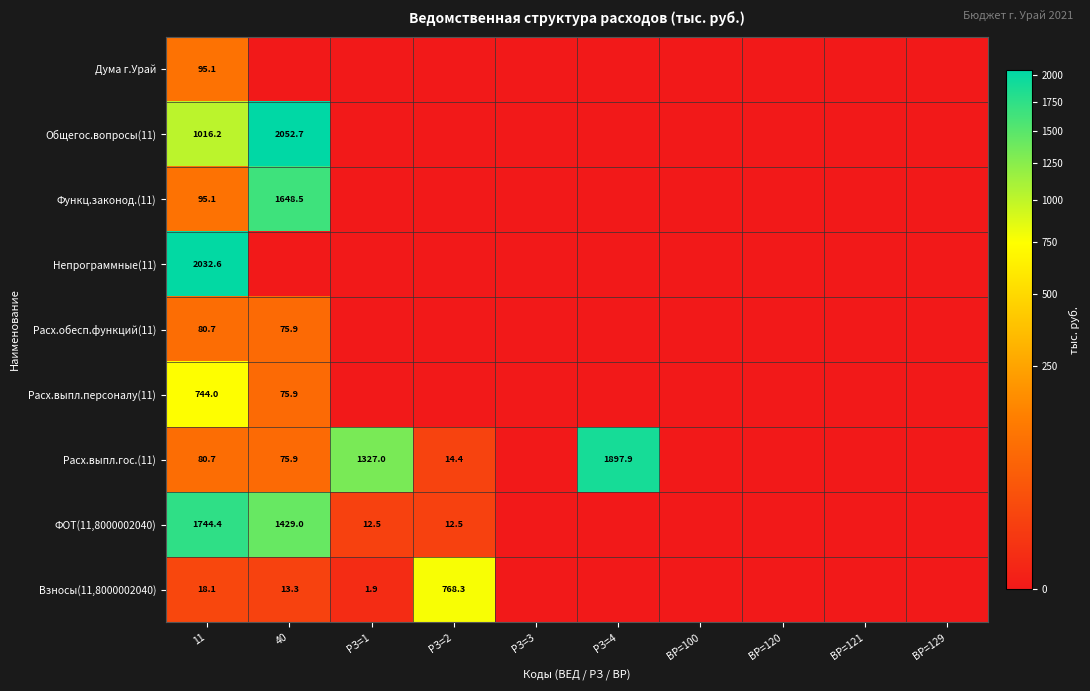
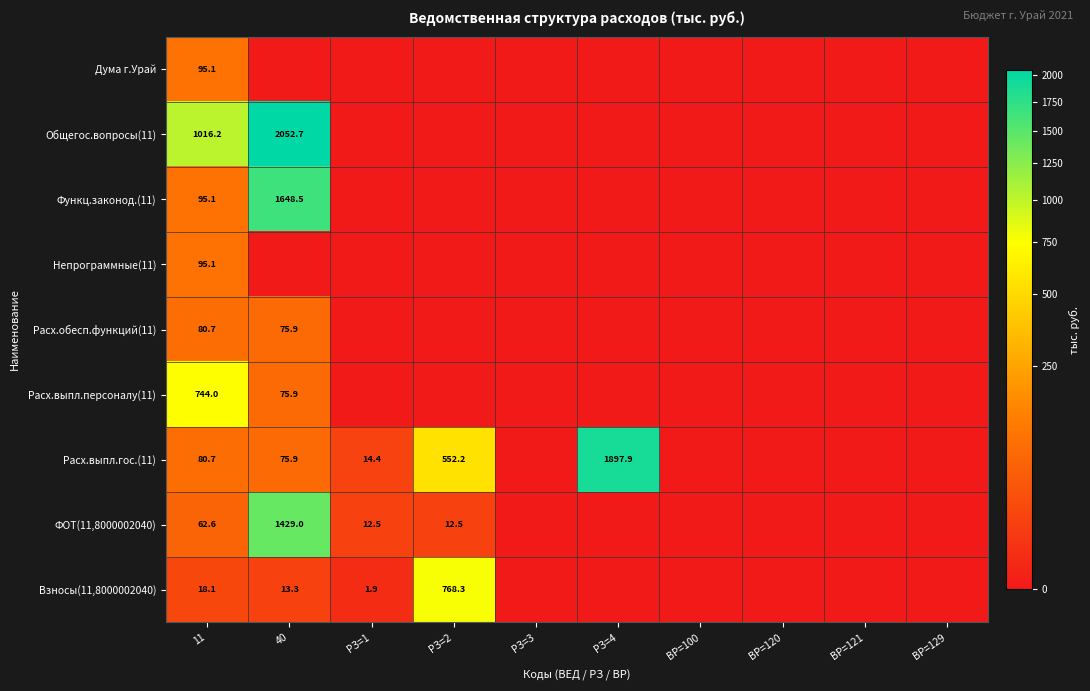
  {
    "Дума г.Урай": {
      "11": 95.1
    },
    "Общегос.вопросы(11)": {
      "11": 1016.2,
      "40": 2052.7
    },
    "Функц.законод.(11)": {
      "11": 95.1,
      "40": 1648.5
    },
    "Непрограммные(11)": {
-     "11": 2032.6
+     "11": 95.1
    },
    "Расх.обесп.функций(11)": {
      "11": 80.7,
      "40": 75.9
    },
    "Расх.выпл.персоналу(11)": {
      "11": 744.0,
      "40": 75.9
    },
    "Расх.выпл.гос.(11)": {
      "11": 80.7,
      "40": 75.9,
-     "РЗ=1": 1327.0,
-     "РЗ=2": 14.4,
+     "РЗ=1": 14.4,
+     "РЗ=2": 552.2,
      "РЗ=4": 1897.9
    },
    "ФОТ(11,8000002040)": {
-     "11": 1744.4,
+     "11": 62.6,
      "40": 1429.0,
      "РЗ=1": 12.5,
      "РЗ=2": 12.5
    },
    "Взносы(11,8000002040)": {
      "11": 18.1,
      "40": 13.3,
      "РЗ=1": 1.9,
      "РЗ=2": 768.3
    }
  }
